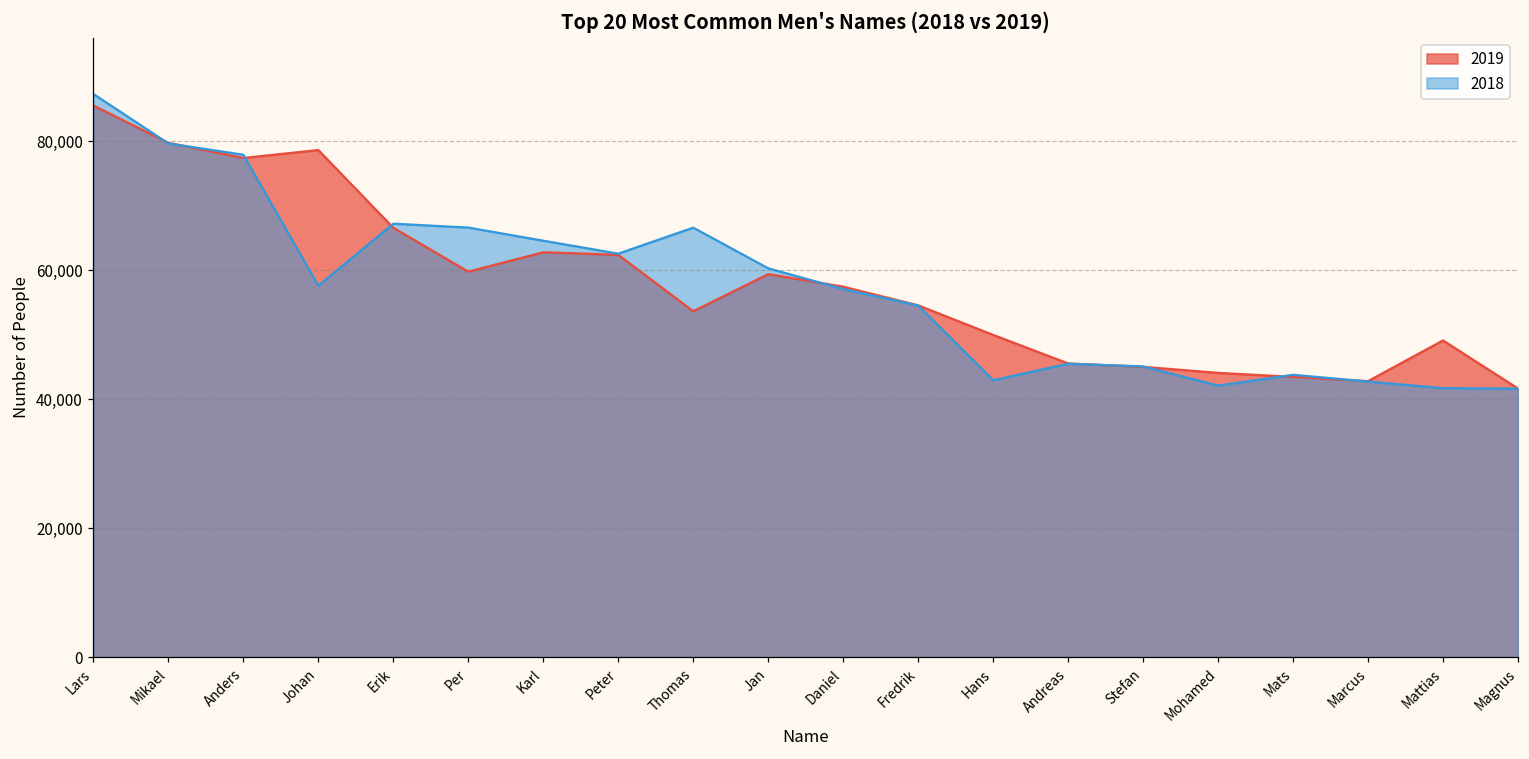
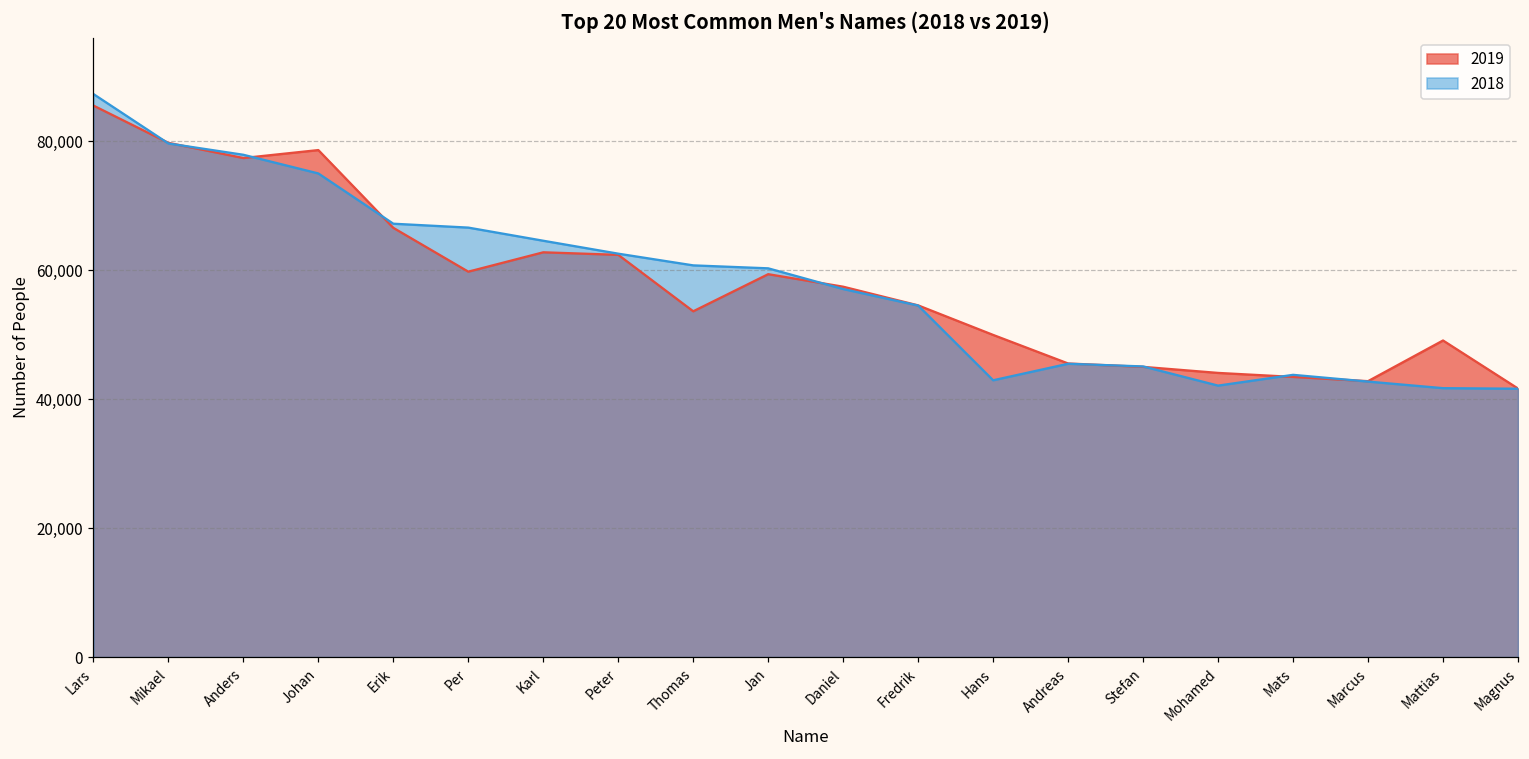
  {
    "2019": {
      "Lars": "86,000",
      "Anders": "77,000",
      "Johan": "79,000",
      "Erik": "67,000",
      "Per": "60,000",
      "Karl": "63,000",
      "Thomas": "54,000",
      "Jan": "59,000",
      "Hans": "50,000",
      "Mohamed": "44,000",
      "Mattias": "49,000"
    },
    "2018": {
      "Lars": "87,000",
      "Anders": "78,000",
-     "Johan": "58,000",
+     "Johan": "75,000",
      "Erik": "67,000",
      "Per": "67,000",
      "Karl": "65,000",
-     "Thomas": "67,000",
+     "Thomas": "61,000",
      "Jan": "60,000",
      "Hans": "43,000",
      "Mohamed": "42,000",
      "Mattias": "42,000"
    }
  }
